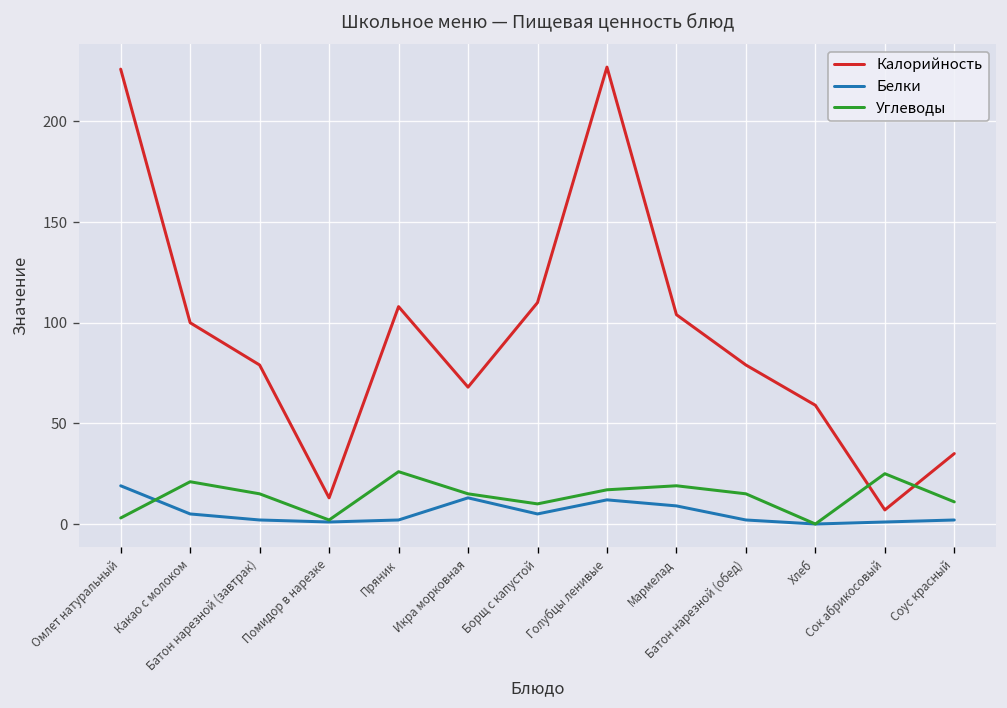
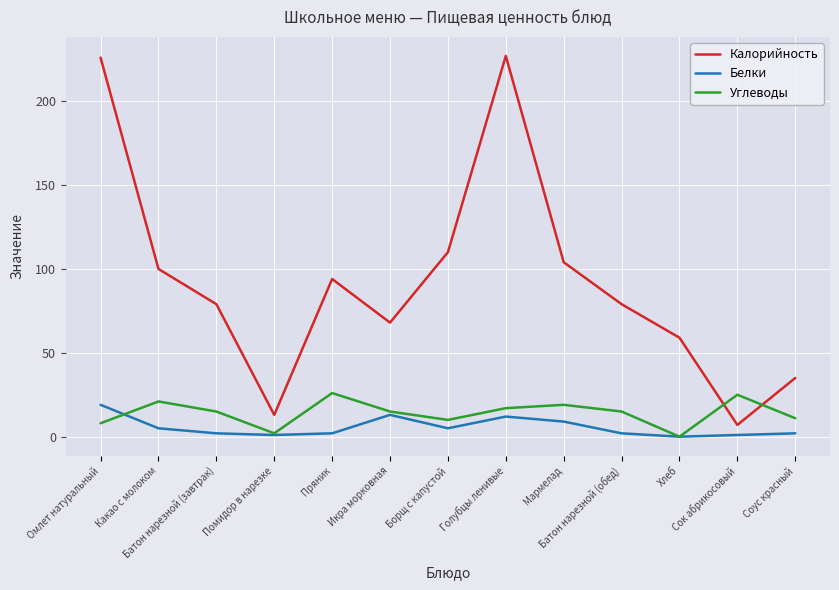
  {
    "Калорийность": {
      "Омлет натуральный": 226,
      "Какао с молоком": 100,
      "Батон нарезной (завтрак)": 79,
      "Помидор в нарезке": 13,
-     "Пряник": 108,
+     "Пряник": 94,
      "Икра морковная": 68,
      "Борщ с капустой": 110,
      "Голубцы ленивые": 227,
      "Мармелад": 104,
      "Батон нарезной (обед)": 79,
      "Хлеб": 59,
      "Сок абрикосовый": 7,
      "Соус красный": 35
    },
    "Белки": {
      "Омлет натуральный": 19,
      "Какао с молоком": 5,
      "Батон нарезной (завтрак)": 2,
      "Пряник": 2,
      "Икра морковная": 13,
      "Борщ с капустой": 5,
      "Голубцы ленивые": 12,
      "Мармелад": 9,
      "Батон нарезной (обед)": 2,
      "Сок абрикосовый": 1,
      "Соус красный": 2
    },
    "Углеводы": {
-     "Омлет натуральный": 3,
+     "Омлет натуральный": 8,
      "Какао с молоком": 21,
      "Батон нарезной (завтрак)": 15,
      "Пряник": 26,
      "Икра морковная": 15,
      "Борщ с капустой": 10,
      "Голубцы ленивые": 17,
      "Мармелад": 19,
      "Батон нарезной (обед)": 15,
      "Сок абрикосовый": 25,
      "Соус красный": 11
    }
  }
